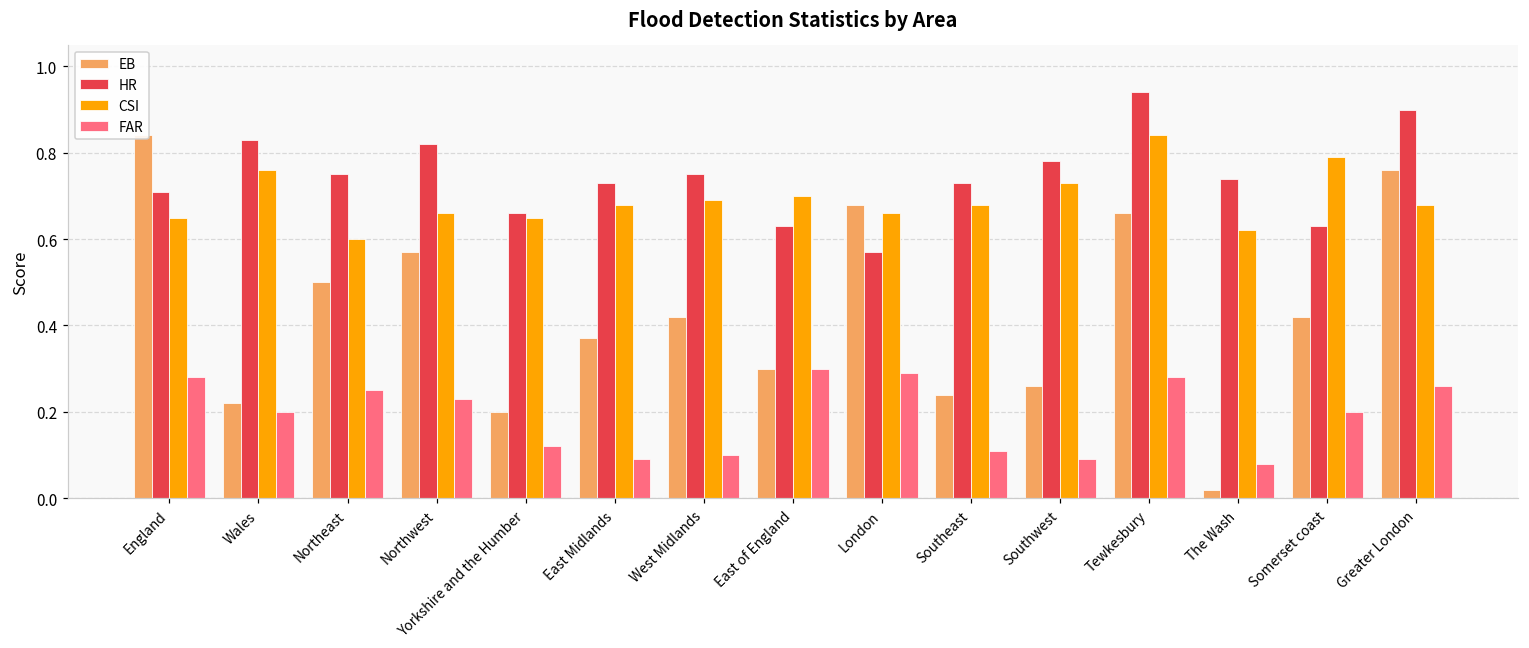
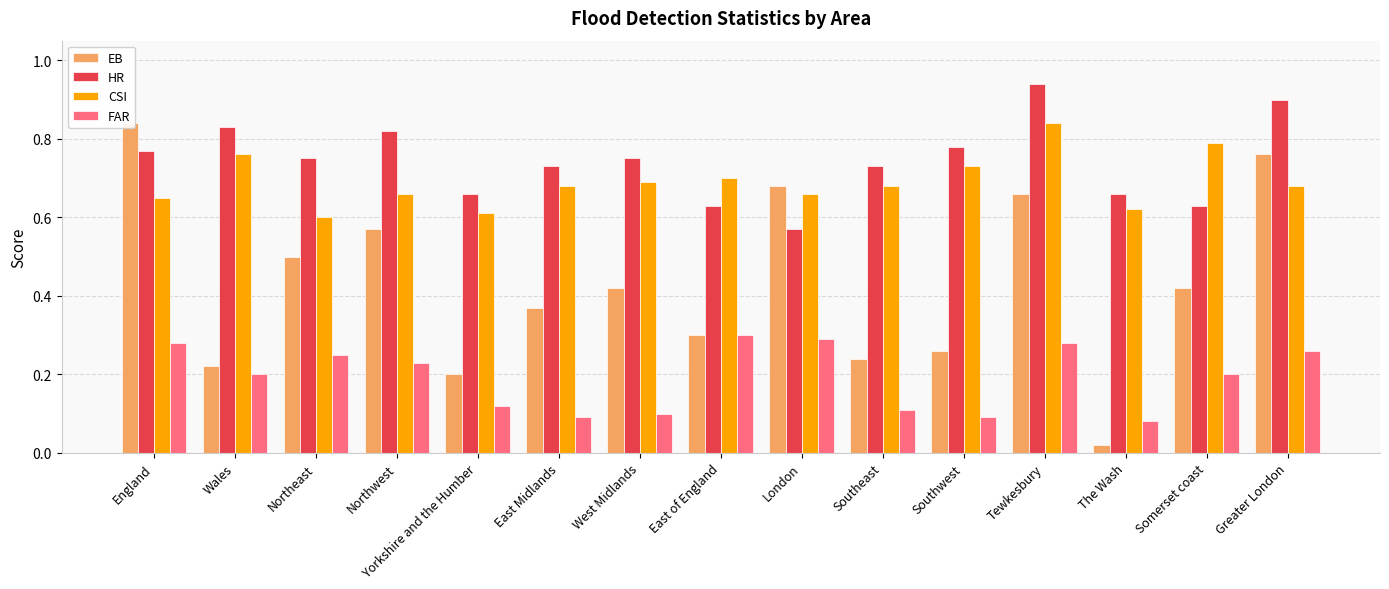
  {
    "EB": {
      "Wales": 0.22,
      "Northeast": 0.50,
      "Northwest": 0.57,
      "Yorkshire and the Humber": 0.20,
      "East Midlands": 0.37,
      "West Midlands": 0.42,
      "East of England": 0.30,
      "London": 0.68,
      "Southeast": 0.24,
      "Southwest": 0.26,
      "Tewkesbury": 0.66,
      "The Wash": 0.02,
      "Somerset coast": 0.42,
      "Greater London": 0.76
    },
    "HR": {
-     "England": 0.71,
+     "England": 0.77,
      "Wales": 0.83,
      "Northeast": 0.75,
      "Northwest": 0.82,
      "Yorkshire and the Humber": 0.66,
      "East Midlands": 0.73,
      "West Midlands": 0.75,
      "East of England": 0.63,
      "London": 0.57,
      "Southeast": 0.73,
      "Southwest": 0.78,
      "Tewkesbury": 0.94,
-     "The Wash": 0.74,
+     "The Wash": 0.66,
      "Somerset coast": 0.63,
      "Greater London": 0.90
    },
    "CSI": {
      "England": 0.65,
      "Wales": 0.76,
      "Northeast": 0.60,
      "Northwest": 0.66,
-     "Yorkshire and the Humber": 0.65,
+     "Yorkshire and the Humber": 0.61,
      "East Midlands": 0.68,
      "West Midlands": 0.69,
      "East of England": 0.70,
      "London": 0.66,
      "Southeast": 0.68,
      "Southwest": 0.73,
      "Tewkesbury": 0.84,
      "The Wash": 0.62,
      "Somerset coast": 0.79,
      "Greater London": 0.68
    },
    "FAR": {
      "England": 0.28,
      "Wales": 0.20,
      "Northeast": 0.25,
      "Northwest": 0.23,
      "Yorkshire and the Humber": 0.12,
      "East Midlands": 0.09,
      "West Midlands": 0.10,
      "East of England": 0.30,
      "London": 0.29,
      "Southeast": 0.11,
      "Southwest": 0.09,
      "Tewkesbury": 0.28,
      "The Wash": 0.08,
      "Somerset coast": 0.20,
      "Greater London": 0.26
    }
  }
